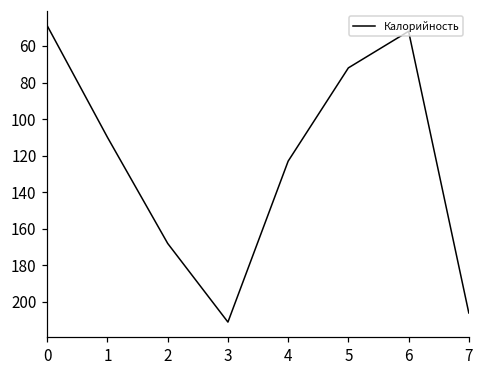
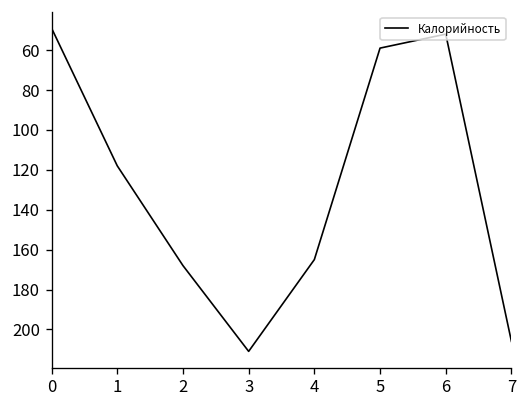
  {
    "0": 49,
-   "1": 110,
+   "1": 118,
    "2": 168,
    "3": 211,
-   "4": 123,
-   "5": 72,
+   "4": 165,
+   "5": 59,
    "7": 206
  }
